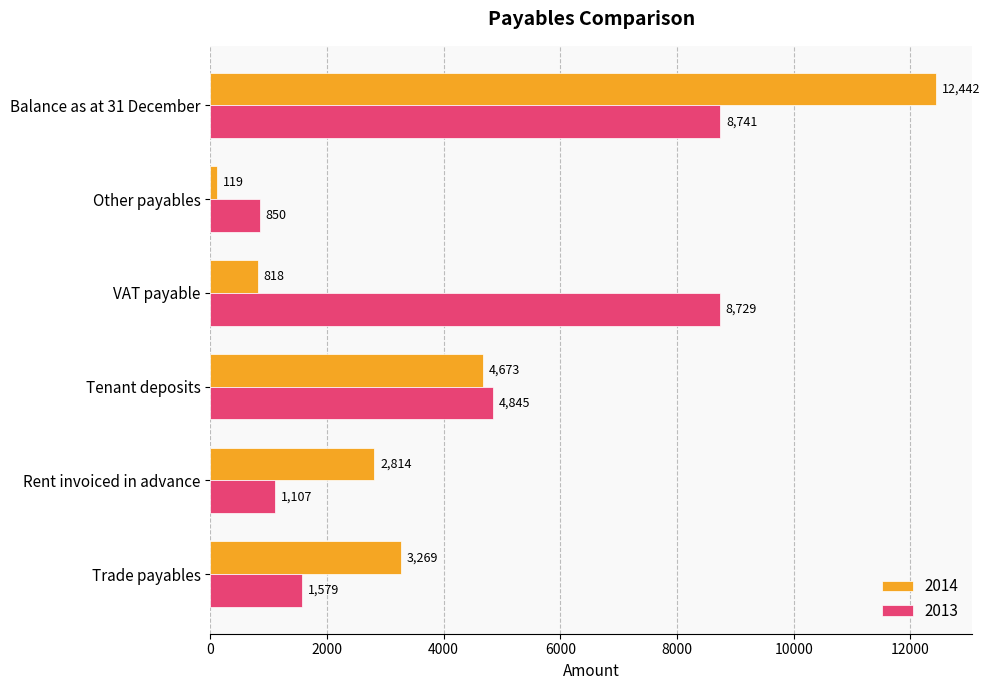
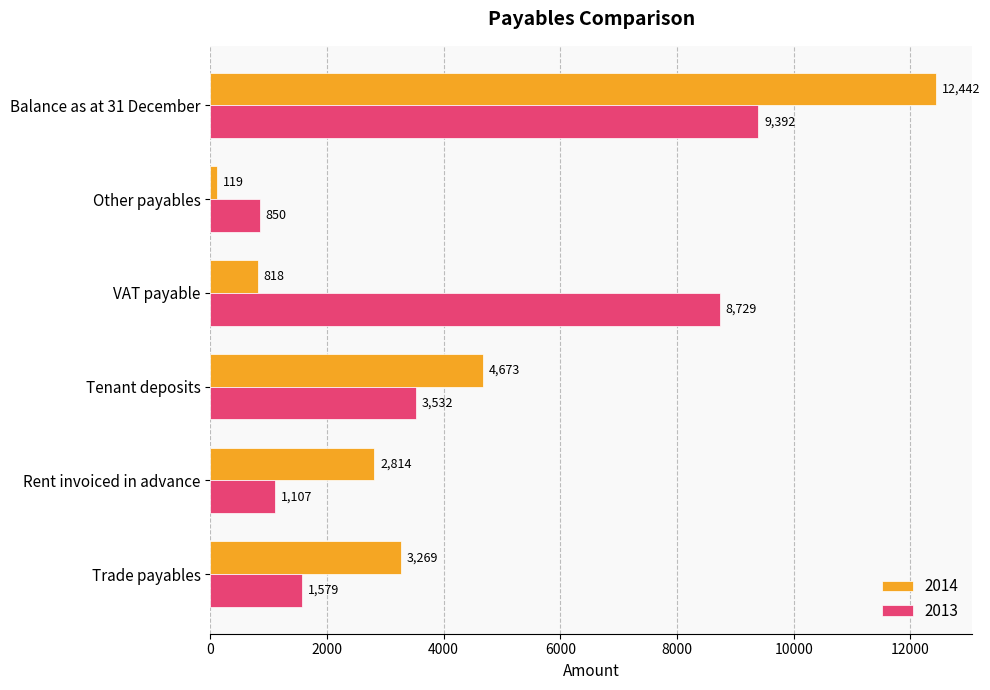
  {
    "2014": {
      "Balance as at 31 December": "12,442",
      "Other payables": "119",
      "VAT payable": "818",
      "Tenant deposits": "4,673",
      "Rent invoiced in advance": "2,814",
      "Trade payables": "3,269"
    },
    "2013": {
-     "Balance as at 31 December": "8,741",
+     "Balance as at 31 December": "9,392",
      "Other payables": "850",
      "VAT payable": "8,729",
-     "Tenant deposits": "4,845",
+     "Tenant deposits": "3,532",
      "Rent invoiced in advance": "1,107",
      "Trade payables": "1,579"
    }
  }
